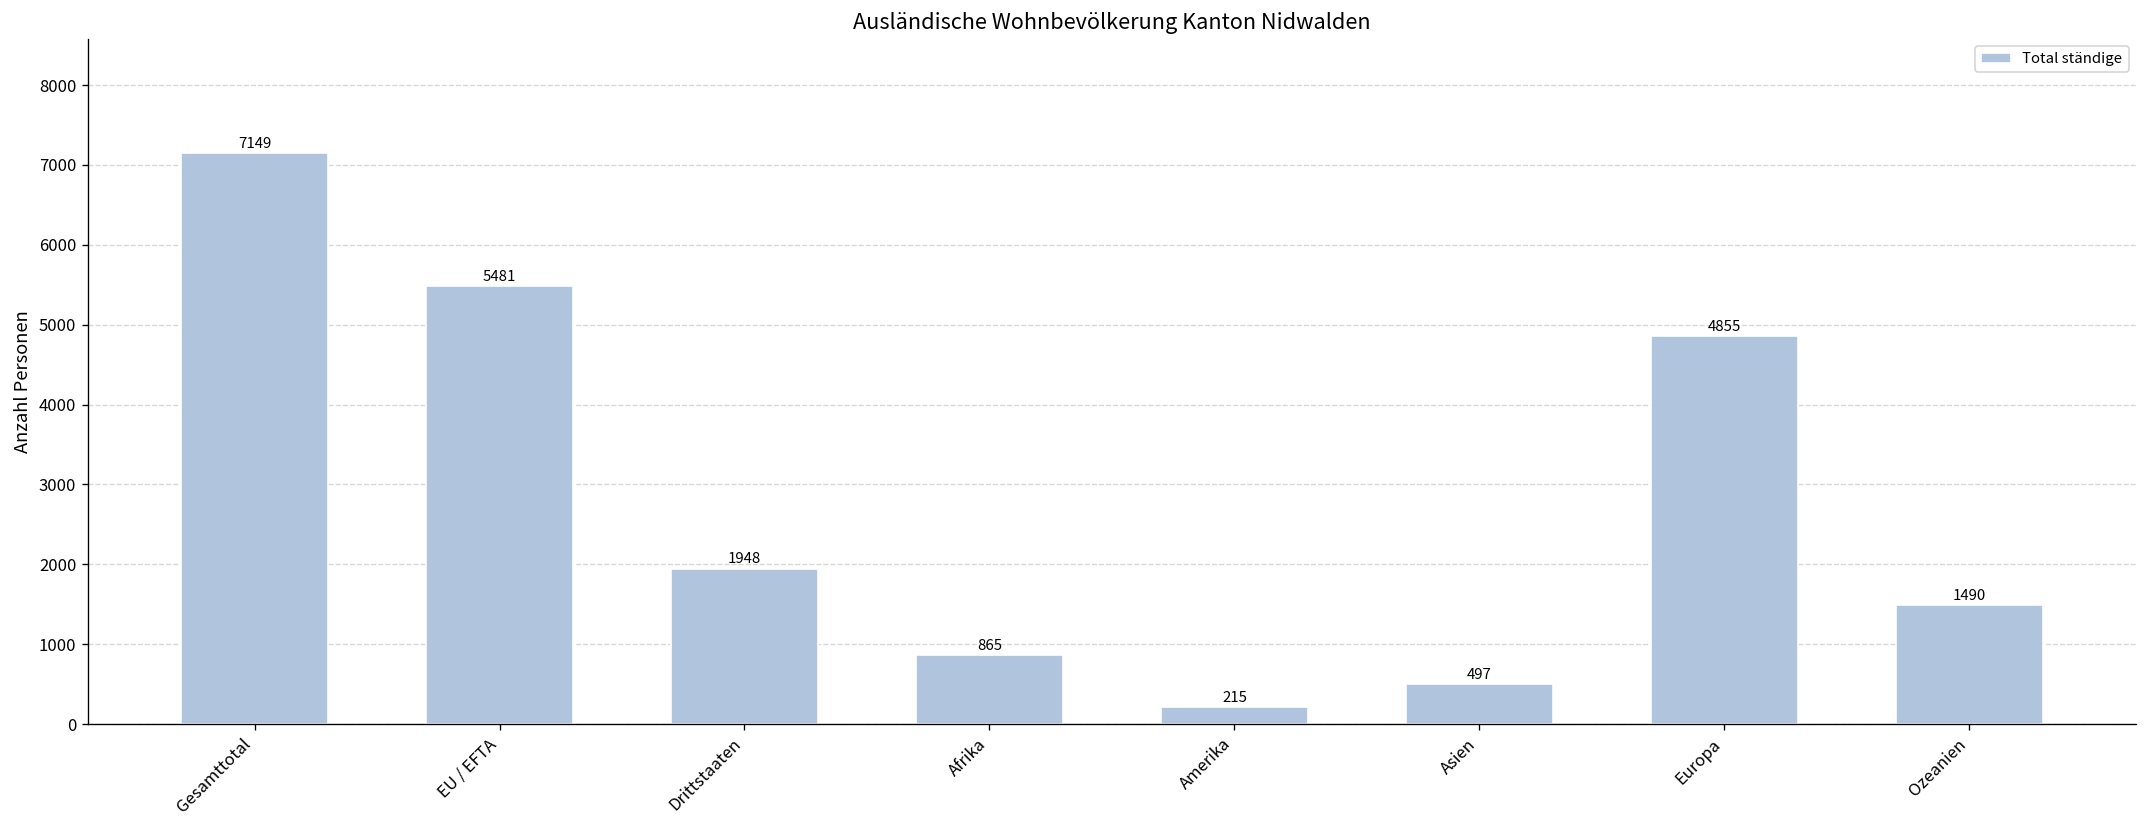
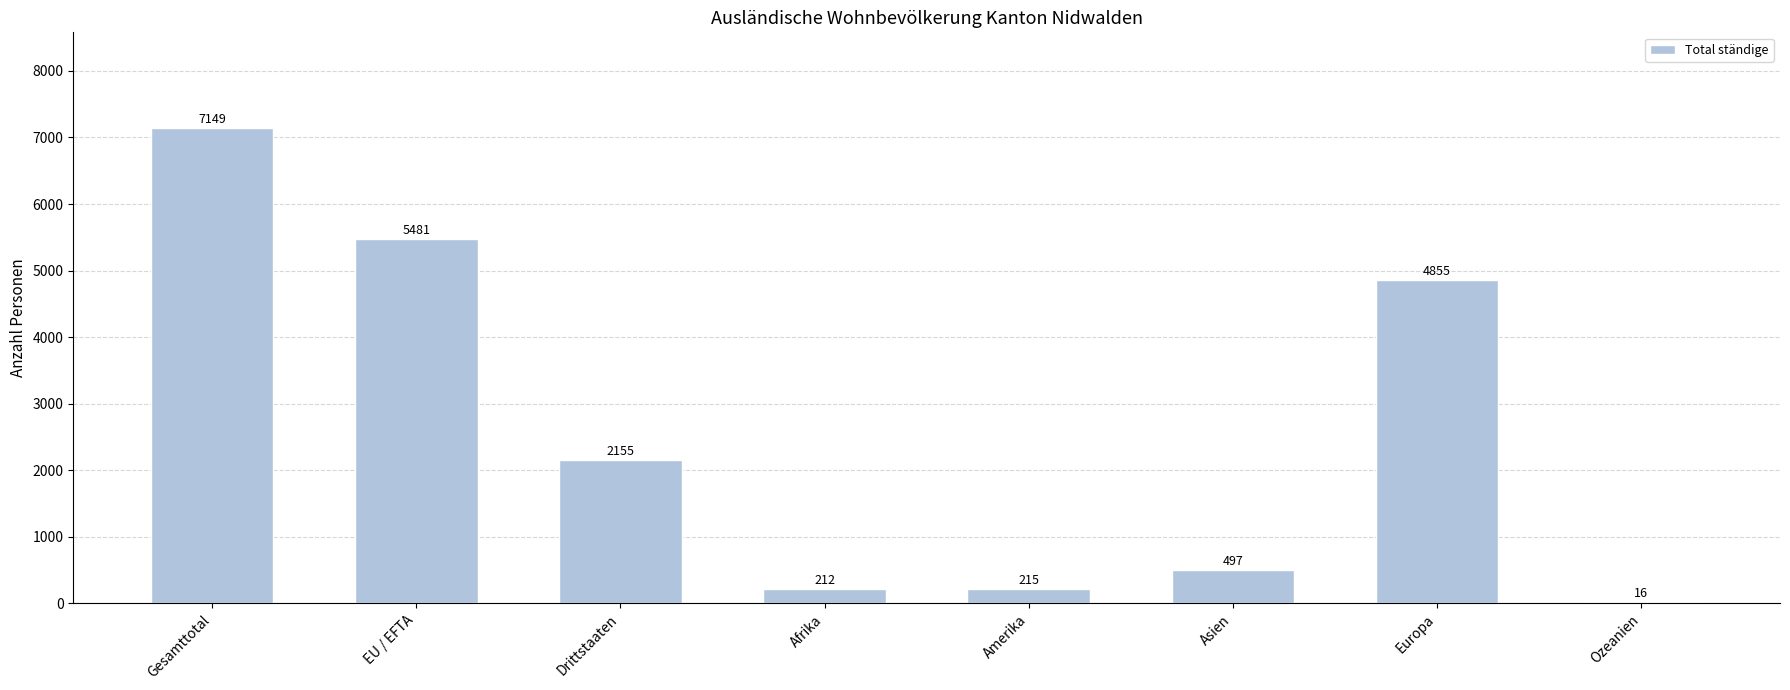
  {
    "Gesamttotal": 7149,
    "EU / EFTA": 5481,
-   "Drittstaaten": 1948,
-   "Afrika": 865,
+   "Drittstaaten": 2155,
+   "Afrika": 212,
    "Amerika": 215,
    "Asien": 497,
    "Europa": 4855,
-   "Ozeanien": 1490
+   "Ozeanien": 16
  }
